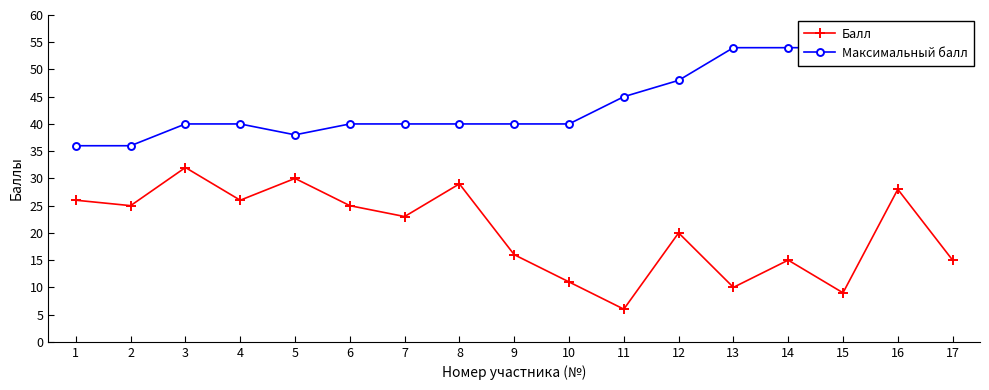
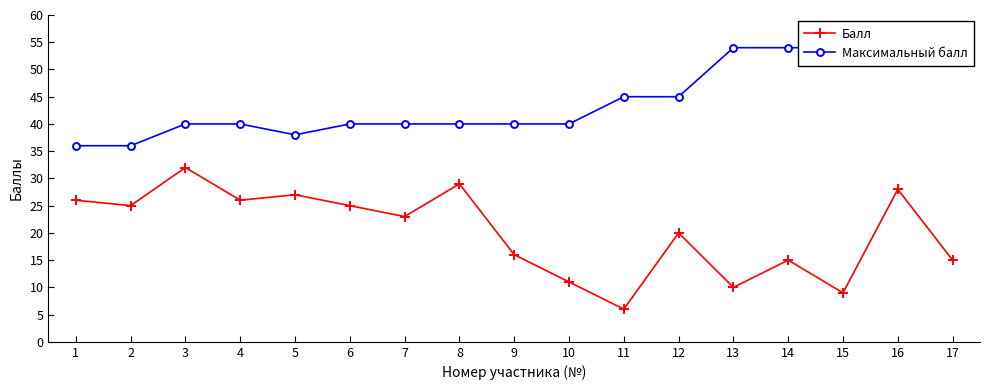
  {
    "Балл": {
      "1": 26,
      "2": 25,
      "3": 32,
      "4": 26,
-     "5": 30,
+     "5": 27,
      "6": 25,
      "7": 23,
      "8": 29,
      "9": 16,
      "10": 11,
      "11": 6,
      "12": 20,
      "13": 10,
      "14": 15,
      "15": 9,
      "16": 28,
      "17": 15
    },
    "Максимальный балл": {
      "1": 36,
      "2": 36,
      "3": 40,
      "4": 40,
      "5": 38,
      "6": 40,
      "7": 40,
      "8": 40,
      "9": 40,
      "10": 40,
      "11": 45,
-     "12": 48,
+     "12": 45,
      "13": 54,
      "14": 54
    }
  }
